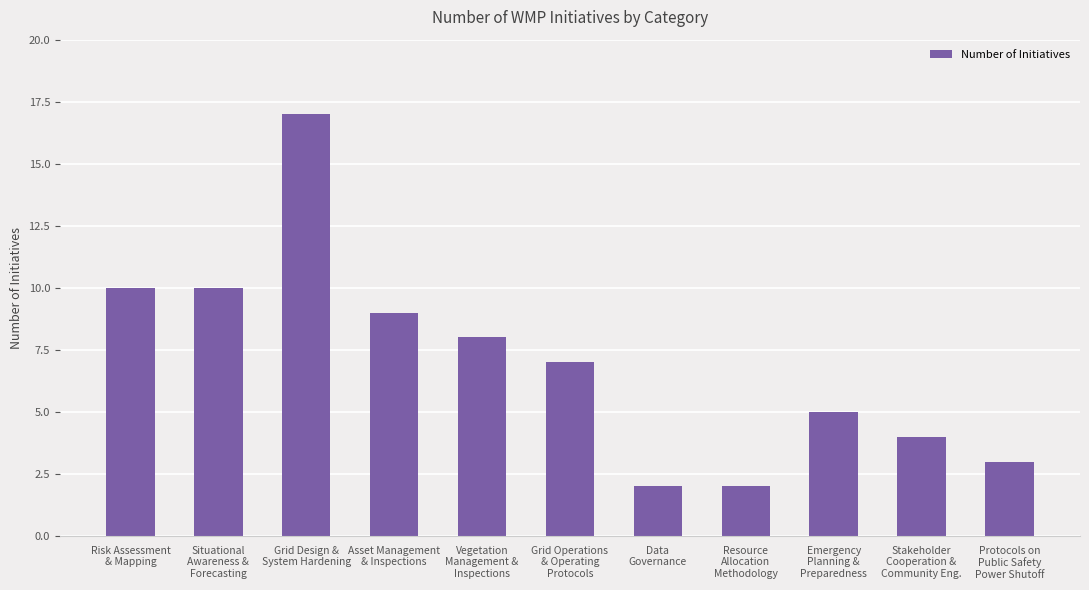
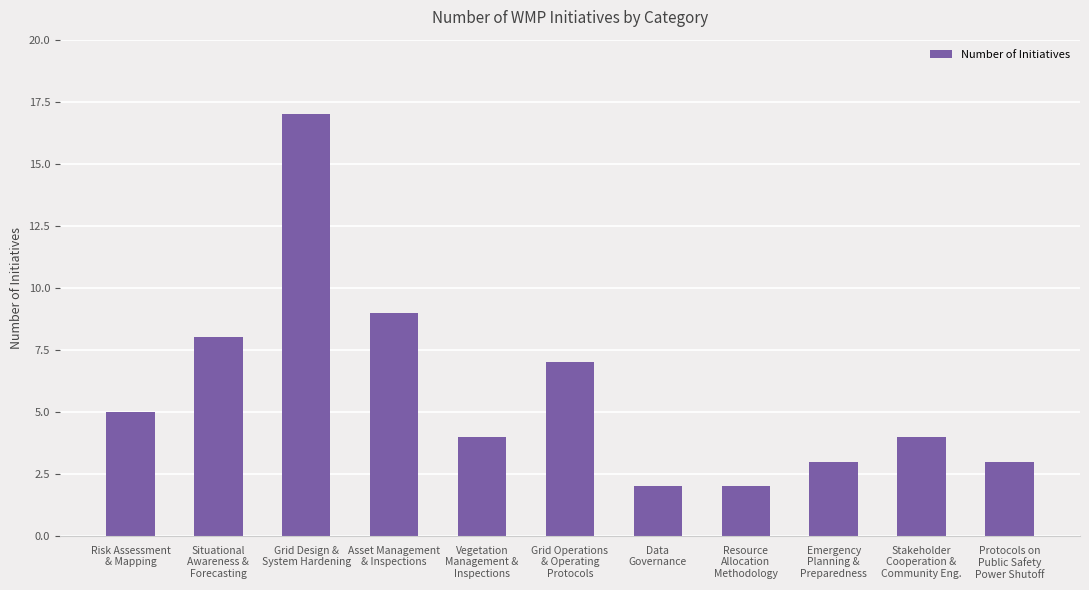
  {
-   "Risk Assessment & Mapping": 10,
-   "Situational Awareness & Forecasting": 10,
+   "Risk Assessment & Mapping": 5,
+   "Situational Awareness & Forecasting": 8,
    "Grid Design & System Hardening": 17,
    "Asset Management & Inspections": 9,
-   "Vegetation Management & Inspections": 8,
+   "Vegetation Management & Inspections": 4,
    "Grid Operations & Operating Protocols": 7,
    "Data Governance": 2,
    "Resource Allocation Methodology": 2,
-   "Emergency Planning & Preparedness": 5,
+   "Emergency Planning & Preparedness": 3,
    "Stakeholder Cooperation & Community Eng.": 4,
    "Protocols on Public Safety Power Shutoff": 3
  }
